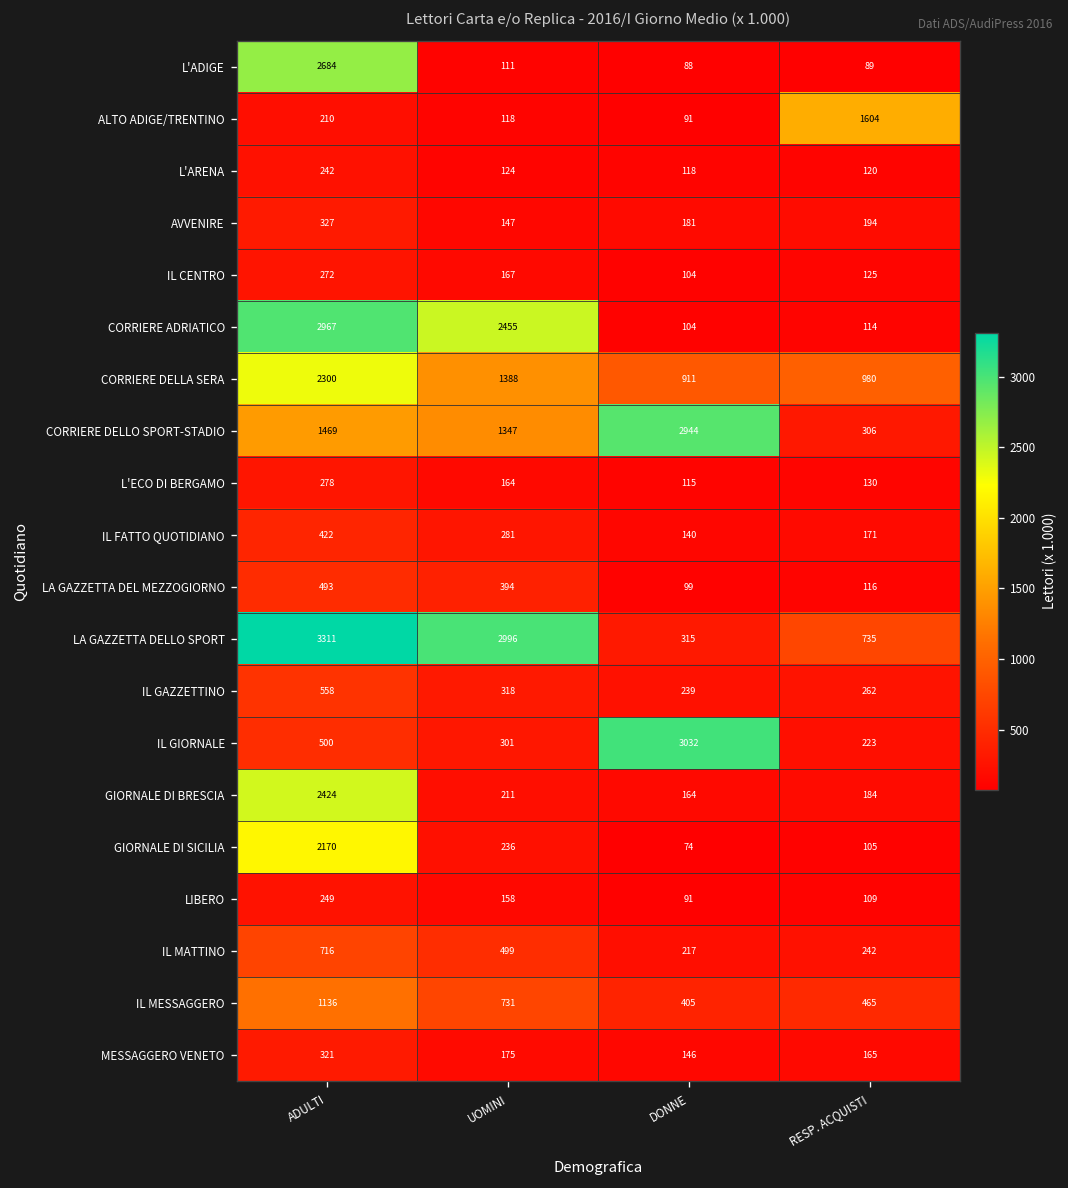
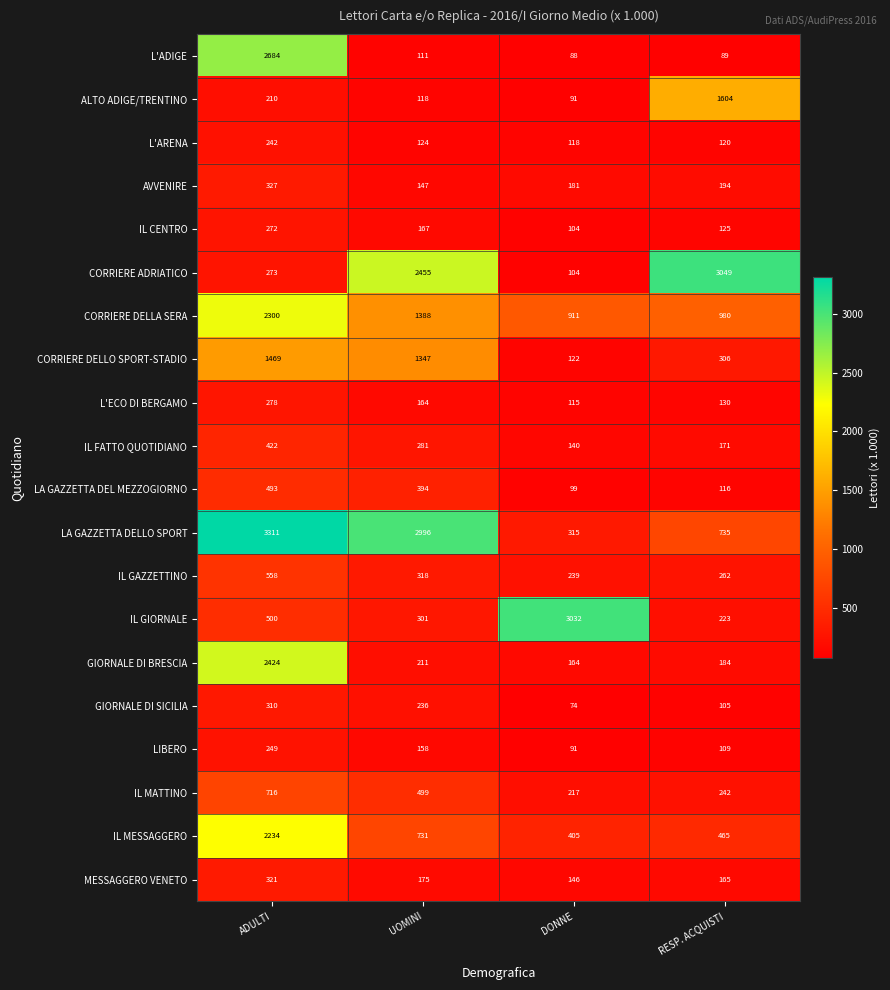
  {
    "L'ADIGE": {
      "ADULTI": 2684,
      "UOMINI": 111,
      "DONNE": 88,
      "RESP. ACQUISTI": 89
    },
    "ALTO ADIGE/TRENTINO": {
      "ADULTI": 210,
      "UOMINI": 118,
      "DONNE": 91,
      "RESP. ACQUISTI": 1604
    },
    "L'ARENA": {
      "ADULTI": 242,
      "UOMINI": 124,
      "DONNE": 118,
      "RESP. ACQUISTI": 120
    },
    "AVVENIRE": {
      "ADULTI": 327,
      "UOMINI": 147,
      "DONNE": 181,
      "RESP. ACQUISTI": 194
    },
    "IL CENTRO": {
      "ADULTI": 272,
      "UOMINI": 167,
      "DONNE": 104,
      "RESP. ACQUISTI": 125
    },
    "CORRIERE ADRIATICO": {
-     "ADULTI": 2967,
+     "ADULTI": 273,
      "UOMINI": 2455,
      "DONNE": 104,
-     "RESP. ACQUISTI": 114
+     "RESP. ACQUISTI": 3049
    },
    "CORRIERE DELLA SERA": {
      "ADULTI": 2300,
      "UOMINI": 1388,
      "DONNE": 911,
      "RESP. ACQUISTI": 980
    },
    "CORRIERE DELLO SPORT-STADIO": {
      "ADULTI": 1469,
      "UOMINI": 1347,
-     "DONNE": 2944,
+     "DONNE": 122,
      "RESP. ACQUISTI": 306
    },
    "L'ECO DI BERGAMO": {
      "ADULTI": 278,
      "UOMINI": 164,
      "DONNE": 115,
      "RESP. ACQUISTI": 130
    },
    "IL FATTO QUOTIDIANO": {
      "ADULTI": 422,
      "UOMINI": 281,
      "DONNE": 140,
      "RESP. ACQUISTI": 171
    },
    "LA GAZZETTA DEL MEZZOGIORNO": {
      "ADULTI": 493,
      "UOMINI": 394,
      "DONNE": 99,
      "RESP. ACQUISTI": 116
    },
    "LA GAZZETTA DELLO SPORT": {
      "ADULTI": 3311,
      "UOMINI": 2996,
      "DONNE": 315,
      "RESP. ACQUISTI": 735
    },
    "IL GAZZETTINO": {
      "ADULTI": 558,
      "UOMINI": 318,
      "DONNE": 239,
      "RESP. ACQUISTI": 262
    },
    "IL GIORNALE": {
      "ADULTI": 500,
      "UOMINI": 301,
      "DONNE": 3032,
      "RESP. ACQUISTI": 223
    },
    "GIORNALE DI BRESCIA": {
      "ADULTI": 2424,
      "UOMINI": 211,
      "DONNE": 164,
      "RESP. ACQUISTI": 184
    },
    "GIORNALE DI SICILIA": {
-     "ADULTI": 2170,
+     "ADULTI": 310,
      "UOMINI": 236,
      "DONNE": 74,
      "RESP. ACQUISTI": 105
    },
    "LIBERO": {
      "ADULTI": 249,
      "UOMINI": 158,
      "DONNE": 91,
      "RESP. ACQUISTI": 109
    },
    "IL MATTINO": {
      "ADULTI": 716,
      "UOMINI": 499,
      "DONNE": 217,
      "RESP. ACQUISTI": 242
    },
    "IL MESSAGGERO": {
-     "ADULTI": 1136,
+     "ADULTI": 2234,
      "UOMINI": 731,
      "DONNE": 405,
      "RESP. ACQUISTI": 465
    },
    "MESSAGGERO VENETO": {
      "ADULTI": 321,
      "UOMINI": 175,
      "DONNE": 146,
      "RESP. ACQUISTI": 165
    }
  }
